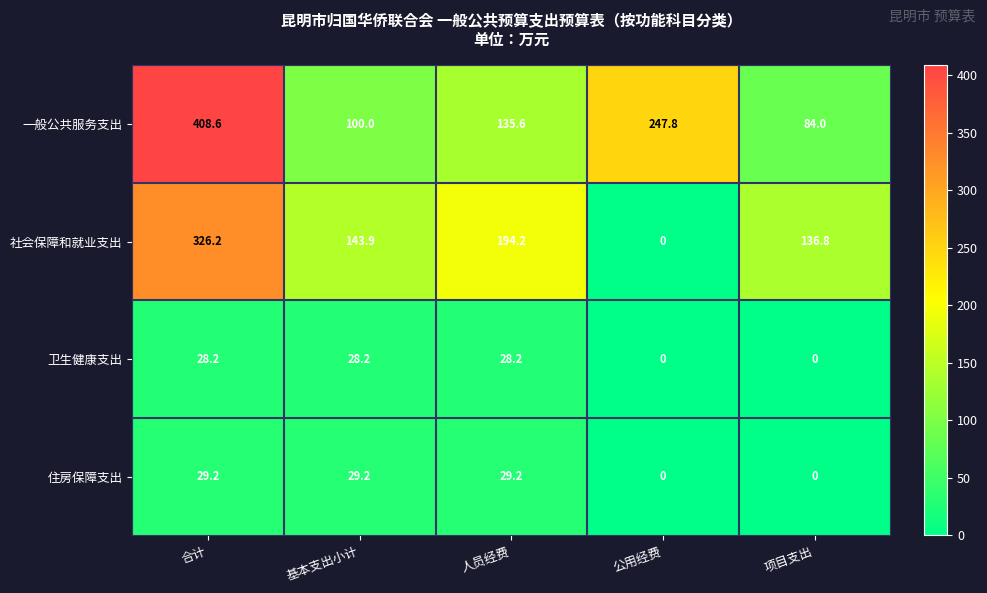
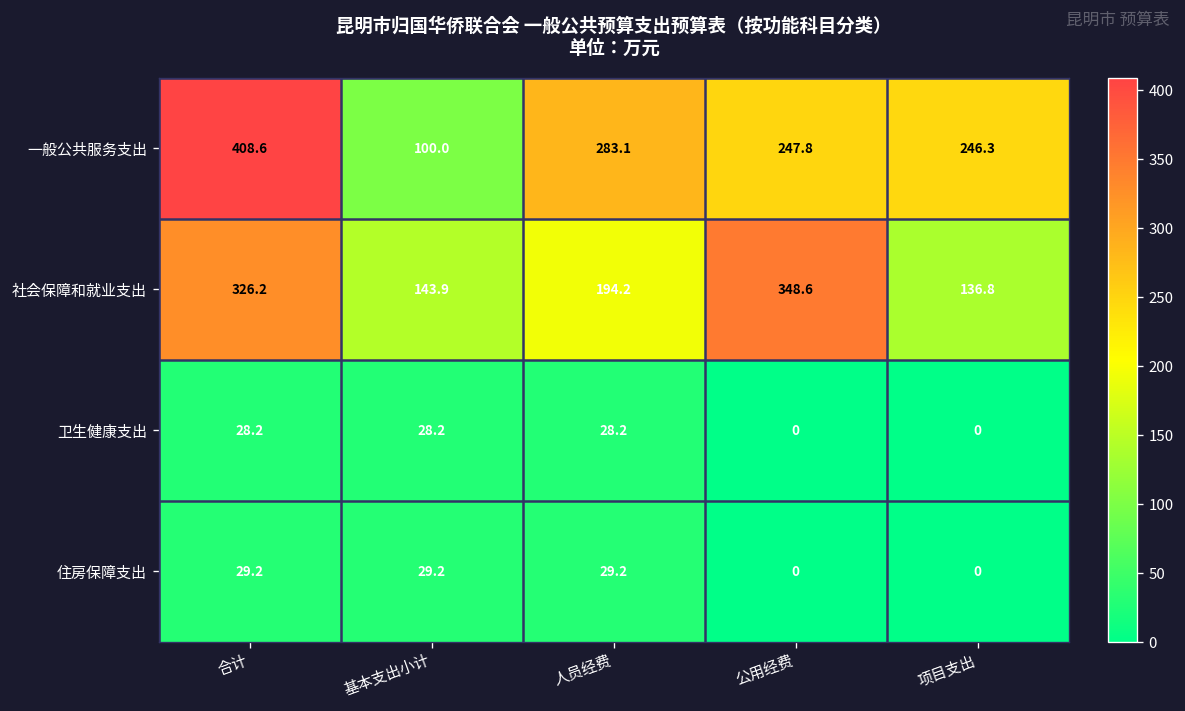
  {
    "一般公共服务支出": {
      "合计": 408.6,
      "基本支出小计": 100.0,
-     "人员经费": 135.6,
+     "人员经费": 283.1,
      "公用经费": 247.8,
-     "项目支出": 84.0
+     "项目支出": 246.3
    },
    "社会保障和就业支出": {
      "合计": 326.2,
      "基本支出小计": 143.9,
      "人员经费": 194.2,
-     "公用经费": 0,
+     "公用经费": 348.6,
      "项目支出": 136.8
    },
    "卫生健康支出": {
      "合计": 28.2,
      "基本支出小计": 28.2,
      "人员经费": 28.2,
      "公用经费": 0,
      "项目支出": 0
    },
    "住房保障支出": {
      "合计": 29.2,
      "基本支出小计": 29.2,
      "人员经费": 29.2,
      "公用经费": 0,
      "项目支出": 0
    }
  }
